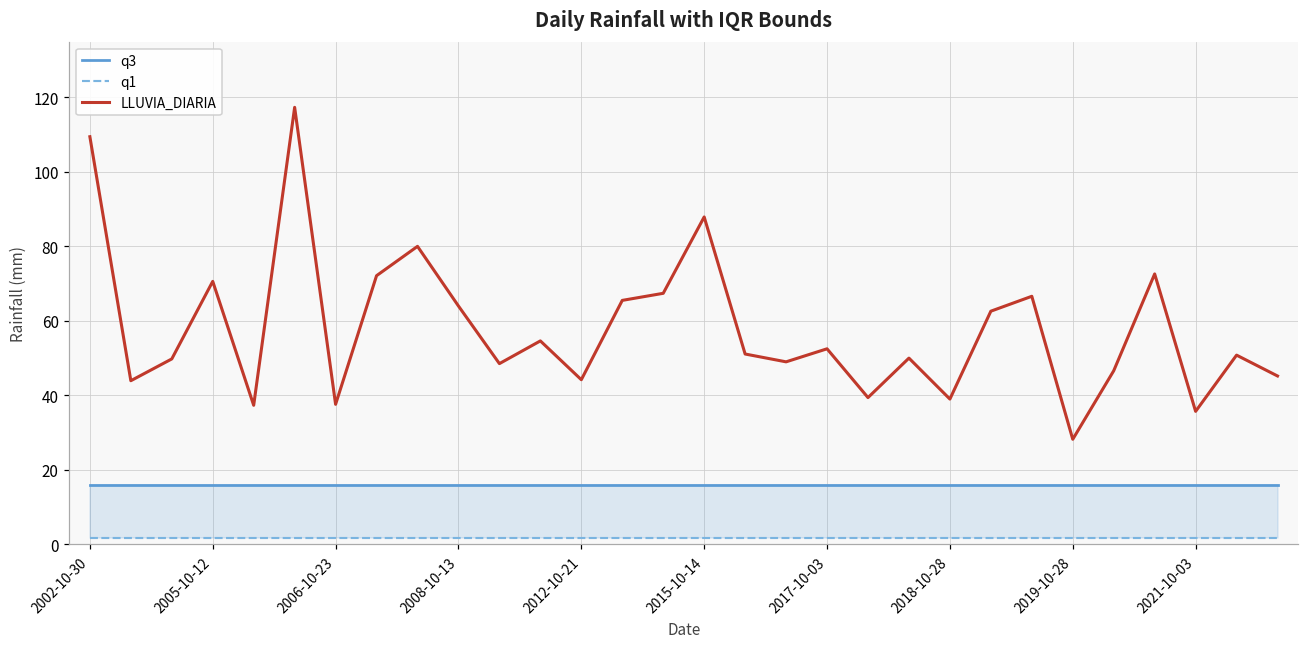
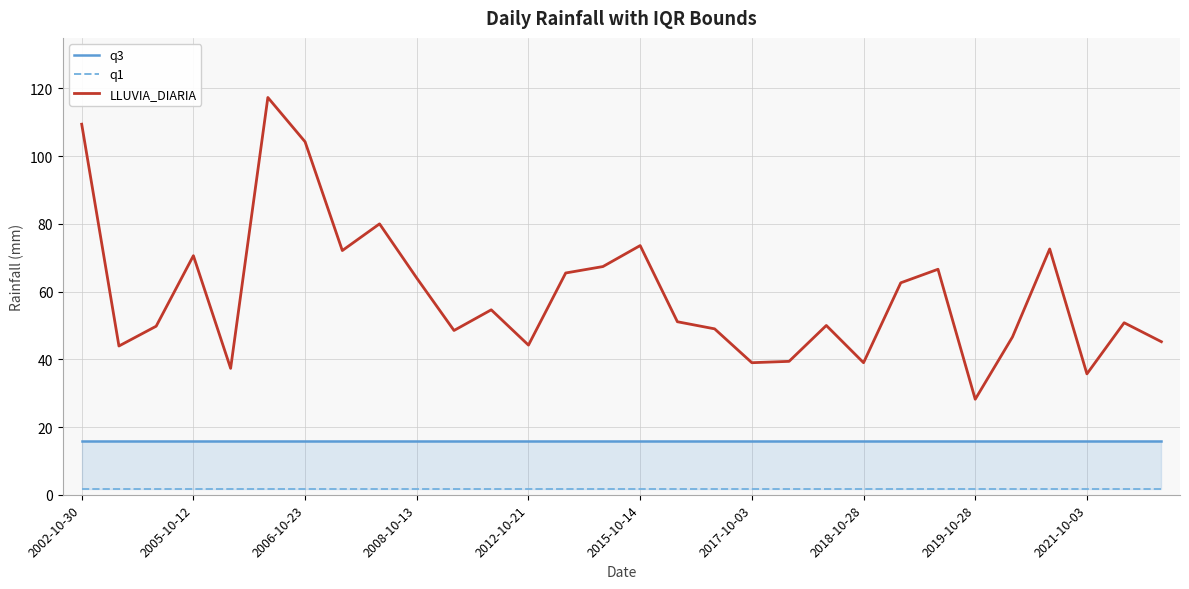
  {
    "LLUVIA_DIARIA": {
      "2002-10-30": 109,
      "2005-10-12": 71,
-     "2006-10-23": 38,
+     "2006-10-23": 104,
      "2008-10-13": 64,
      "2012-10-21": 44,
-     "2015-10-14": 88,
-     "2017-10-03": 53,
+     "2015-10-14": 74,
+     "2017-10-03": 39,
      "2018-10-28": 39,
      "2019-10-28": 28,
      "2021-10-03": 36
    }
  }
